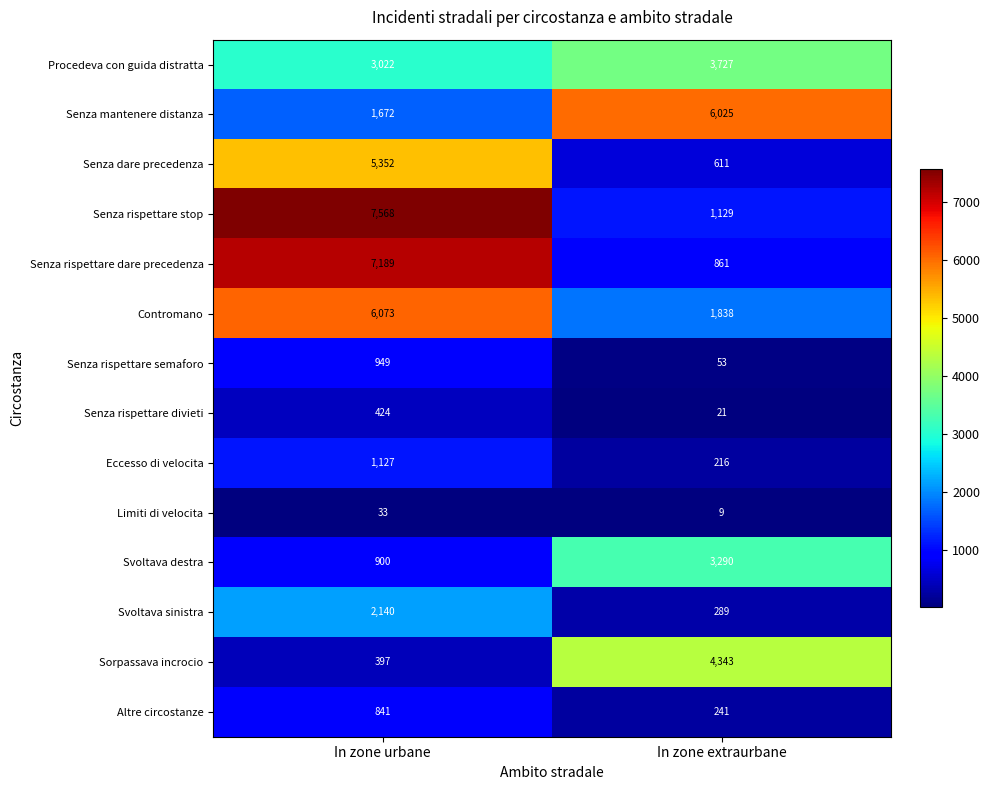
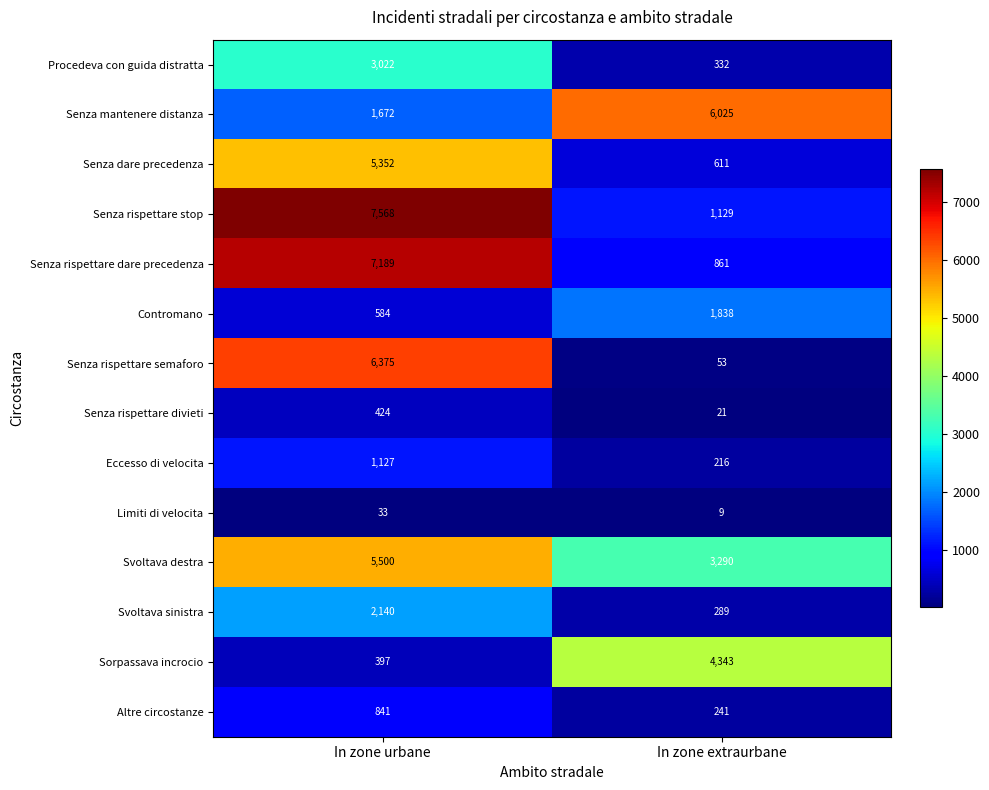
  {
    "Procedeva con guida distratta": {
      "In zone urbane": "3,022",
-     "In zone extraurbane": "3,727"
+     "In zone extraurbane": "332"
    },
    "Senza mantenere distanza": {
      "In zone urbane": "1,672",
      "In zone extraurbane": "6,025"
    },
    "Senza dare precedenza": {
      "In zone urbane": "5,352",
      "In zone extraurbane": "611"
    },
    "Senza rispettare stop": {
      "In zone urbane": "7,568",
      "In zone extraurbane": "1,129"
    },
    "Senza rispettare dare precedenza": {
      "In zone urbane": "7,189",
      "In zone extraurbane": "861"
    },
    "Contromano": {
-     "In zone urbane": "6,073",
+     "In zone urbane": "584",
      "In zone extraurbane": "1,838"
    },
    "Senza rispettare semaforo": {
-     "In zone urbane": "949",
+     "In zone urbane": "6,375",
      "In zone extraurbane": "53"
    },
    "Senza rispettare divieti": {
      "In zone urbane": "424",
      "In zone extraurbane": "21"
    },
    "Eccesso di velocita": {
      "In zone urbane": "1,127",
      "In zone extraurbane": "216"
    },
    "Limiti di velocita": {
      "In zone urbane": "33",
      "In zone extraurbane": "9"
    },
    "Svoltava destra": {
-     "In zone urbane": "900",
+     "In zone urbane": "5,500",
      "In zone extraurbane": "3,290"
    },
    "Svoltava sinistra": {
      "In zone urbane": "2,140",
      "In zone extraurbane": "289"
    },
    "Sorpassava incrocio": {
      "In zone urbane": "397",
      "In zone extraurbane": "4,343"
    },
    "Altre circostanze": {
      "In zone urbane": "841",
      "In zone extraurbane": "241"
    }
  }
